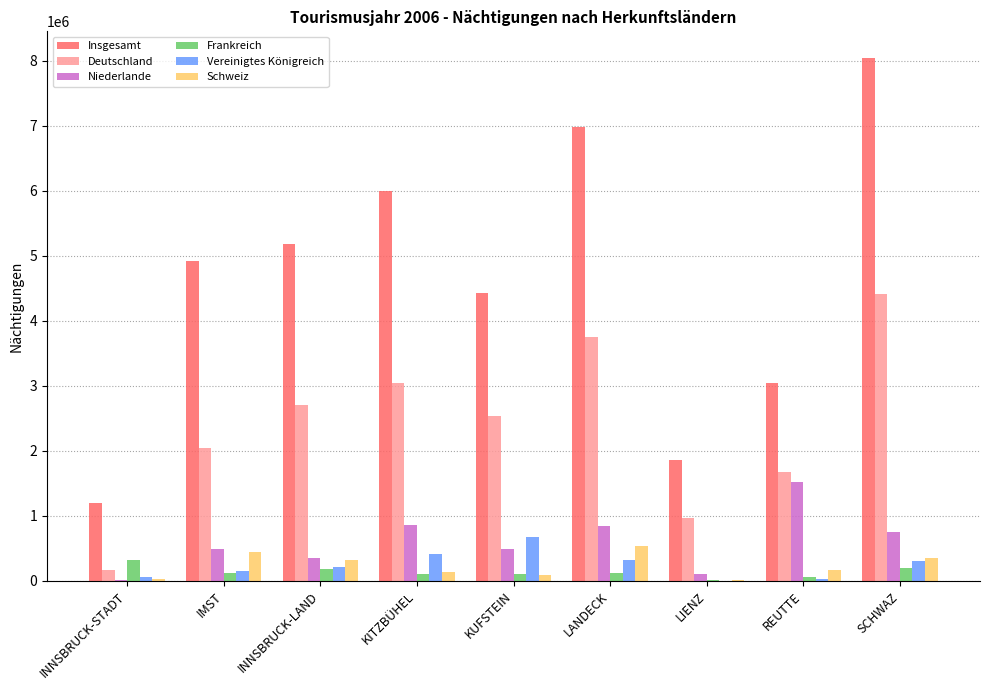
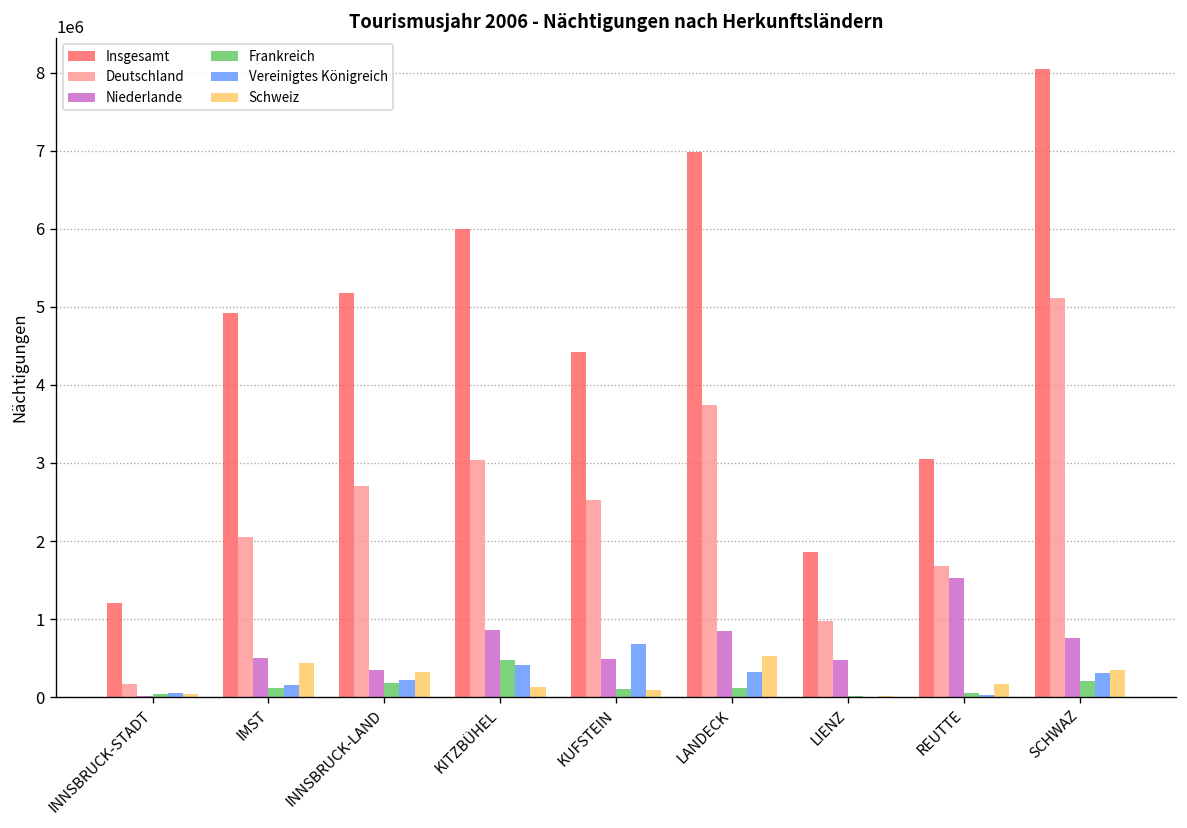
  {
    "Insgesamt": {
      "INNSBRUCK-STADT": 1200000,
      "IMST": 4900000,
      "INNSBRUCK-LAND": 5200000,
      "KITZBÜHEL": 6000000,
      "KUFSTEIN": 4400000,
      "LANDECK": 7000000,
      "LIENZ": 1900000,
      "REUTTE": 3100000,
      "SCHWAZ": 8000000
    },
    "Deutschland": {
      "INNSBRUCK-STADT": 200000,
      "IMST": 2000000,
      "INNSBRUCK-LAND": 2700000,
      "KITZBÜHEL": 3000000,
      "KUFSTEIN": 2500000,
      "LANDECK": 3700000,
      "LIENZ": 1000000,
      "REUTTE": 1700000,
-     "SCHWAZ": 4400000
+     "SCHWAZ": 5100000
    },
    "Niederlande": {
      "IMST": 500000,
      "INNSBRUCK-LAND": 400000,
      "KITZBÜHEL": 900000,
      "KUFSTEIN": 500000,
      "LANDECK": 800000,
-     "LIENZ": 100000,
+     "LIENZ": 500000,
      "REUTTE": 1500000,
      "SCHWAZ": 800000
    },
    "Frankreich": {
-     "INNSBRUCK-STADT": 300000,
+     "INNSBRUCK-STADT": 0,
      "IMST": 100000,
      "INNSBRUCK-LAND": 200000,
-     "KITZBÜHEL": 100000,
+     "KITZBÜHEL": 500000,
      "KUFSTEIN": 100000,
      "LANDECK": 100000,
      "REUTTE": 100000,
      "SCHWAZ": 200000
    },
    "Vereinigtes Königreich": {
      "INNSBRUCK-STADT": 100000,
      "IMST": 200000,
      "INNSBRUCK-LAND": 200000,
      "KITZBÜHEL": 400000,
      "KUFSTEIN": 700000,
      "LANDECK": 300000,
      "SCHWAZ": 300000
    },
    "Schweiz": {
      "IMST": 400000,
      "INNSBRUCK-LAND": 300000,
      "KITZBÜHEL": 100000,
      "KUFSTEIN": 100000,
      "LANDECK": 500000,
      "REUTTE": 200000,
      "SCHWAZ": 400000
    }
  }
